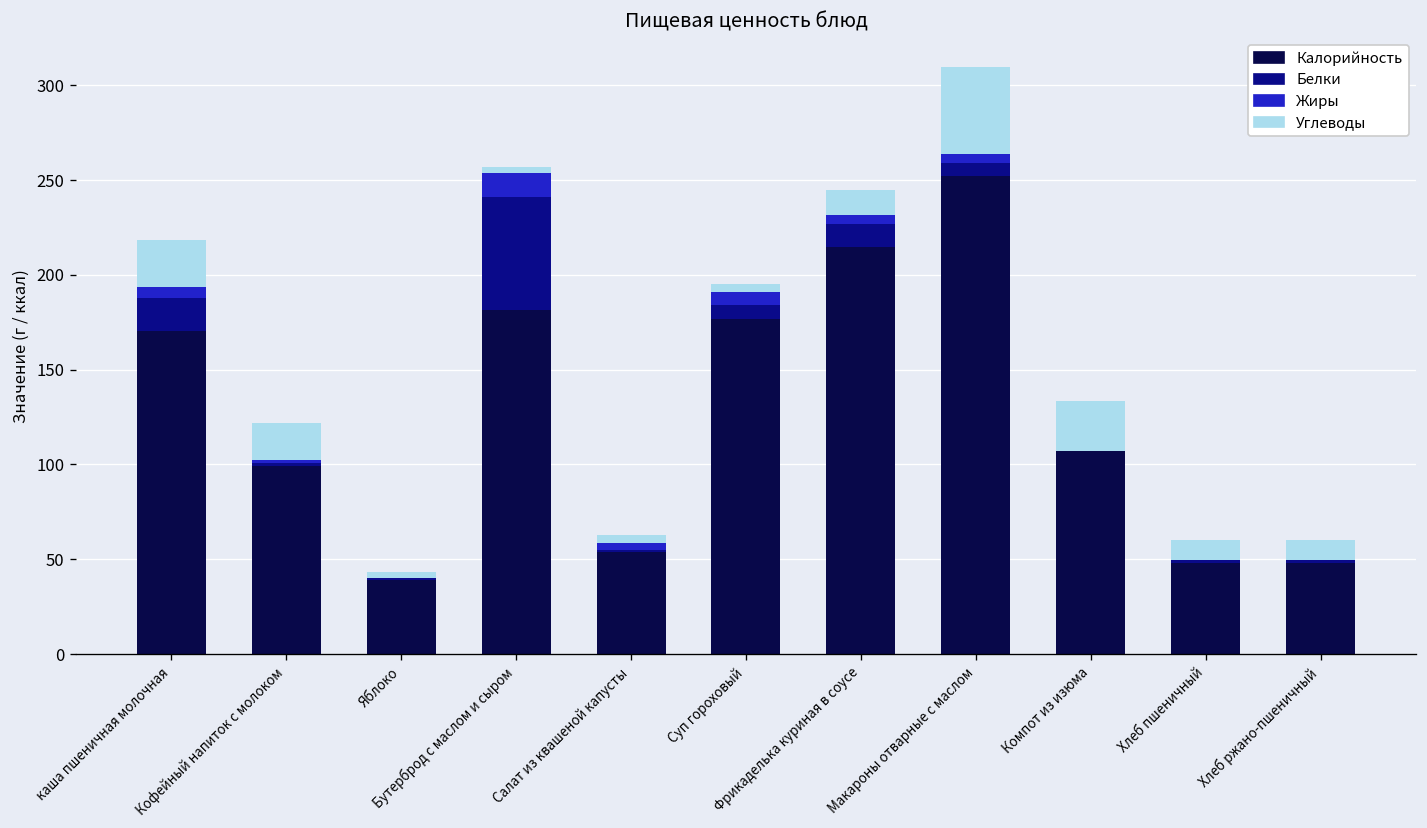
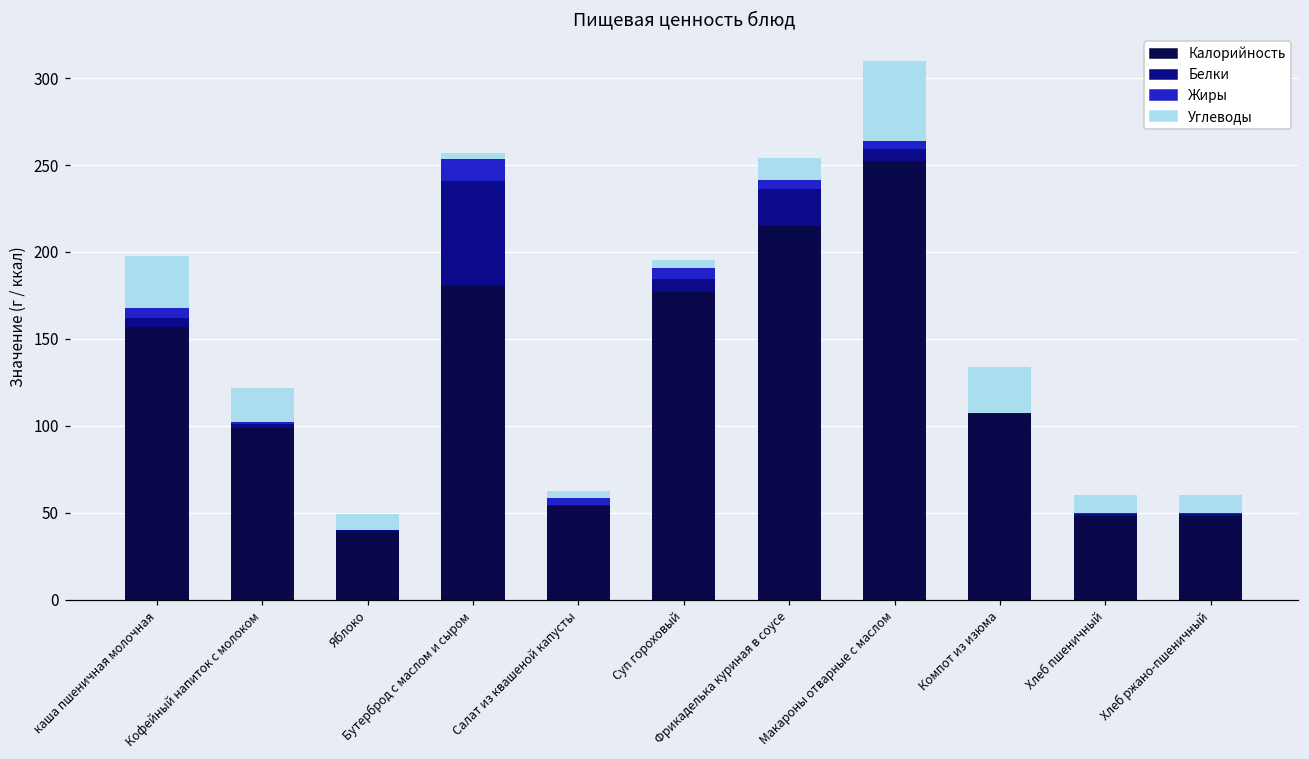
  {
    "Калорийность": {
-     "каша пшеничная молочная": 171,
+     "каша пшеничная молочная": 157,
      "Кофейный напиток с молоком": 99,
      "Яблоко": 39,
      "Бутерброд с маслом и сыром": 181,
      "Салат из квашеной капусты": 54,
      "Суп гороховый": 177,
      "Фрикаделька куриная в соусе": 215,
      "Макароны отварные с маслом": 252,
      "Компот из изюма": 107,
      "Хлеб пшеничный": 48,
      "Хлеб ржано-пшеничный": 48
    },
    "Белки": {
-     "каша пшеничная молочная": 17,
+     "каша пшеничная молочная": 5,
      "Кофейный напиток с молоком": 2,
      "Бутерброд с маслом и сыром": 60,
      "Суп гороховый": 7,
-     "Фрикаделька куриная в соусе": 12,
+     "Фрикаделька куриная в соусе": 22,
      "Макароны отварные с маслом": 7
    },
    "Жиры": {
      "каша пшеничная молочная": 6,
      "Бутерброд с маслом и сыром": 12,
      "Салат из квашеной капусты": 4,
      "Суп гороховый": 7,
      "Фрикаделька куриная в соусе": 5,
      "Макароны отварные с маслом": 5,
      "Компот из изюма": 0
    },
    "Углеводы": {
-     "каша пшеничная молочная": 25,
+     "каша пшеничная молочная": 30,
      "Кофейный напиток с молоком": 20,
-     "Яблоко": 3,
+     "Яблоко": 9,
      "Бутерброд с маслом и сыром": 3,
      "Салат из квашеной капусты": 4,
      "Суп гороховый": 5,
      "Фрикаделька куриная в соусе": 13,
      "Макароны отварные с маслом": 46,
      "Компот из изюма": 26,
      "Хлеб пшеничный": 10,
      "Хлеб ржано-пшеничный": 10
    }
  }
